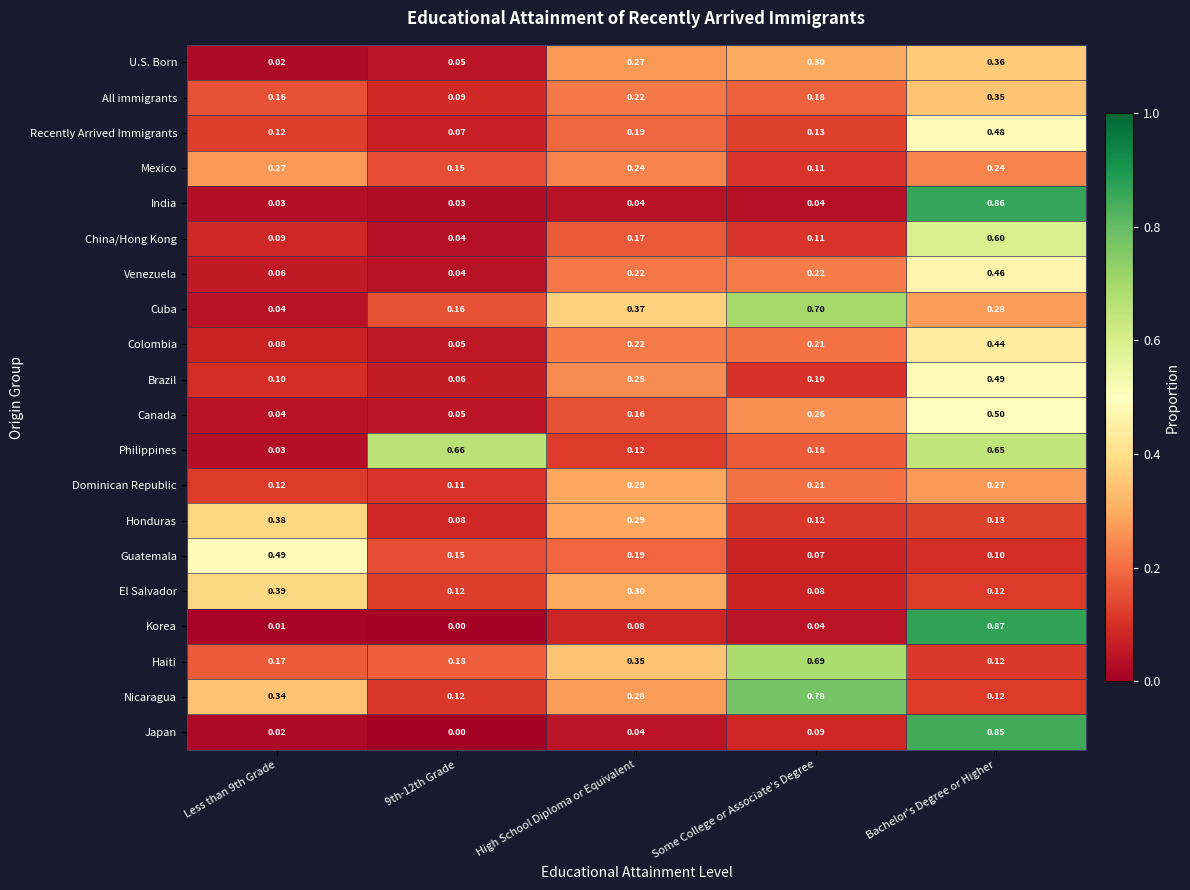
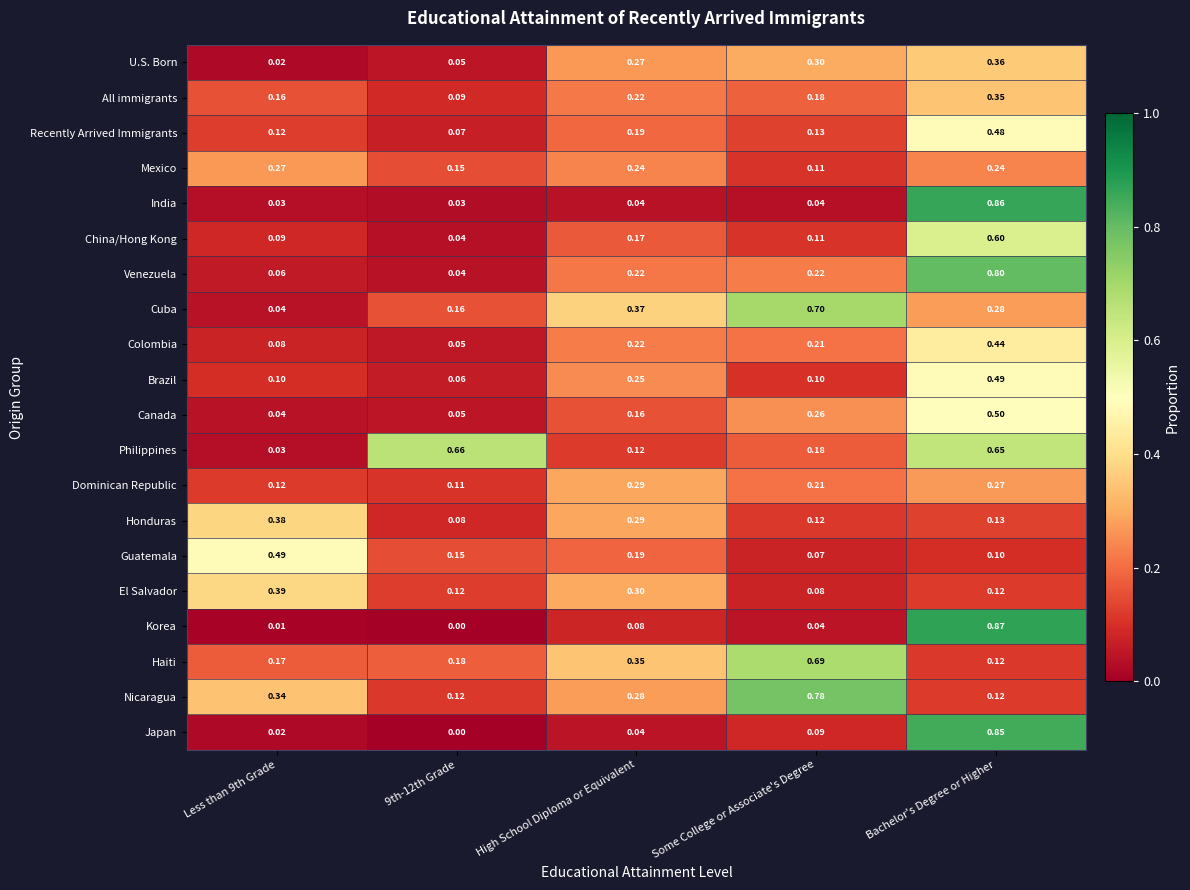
  {
    "U.S. Born": {
      "Less than 9th Grade": 0.02,
      "9th-12th Grade": 0.05,
      "High School Diploma or Equivalent": 0.27,
      "Some College or Associate's Degree": 0.30,
      "Bachelor's Degree or Higher": 0.36
    },
    "All immigrants": {
      "Less than 9th Grade": 0.16,
      "9th-12th Grade": 0.09,
      "High School Diploma or Equivalent": 0.22,
      "Some College or Associate's Degree": 0.18,
      "Bachelor's Degree or Higher": 0.35
    },
    "Recently Arrived Immigrants": {
      "Less than 9th Grade": 0.12,
      "9th-12th Grade": 0.07,
      "High School Diploma or Equivalent": 0.19,
      "Some College or Associate's Degree": 0.13,
      "Bachelor's Degree or Higher": 0.48
    },
    "Mexico": {
      "Less than 9th Grade": 0.27,
      "9th-12th Grade": 0.15,
      "High School Diploma or Equivalent": 0.24,
      "Some College or Associate's Degree": 0.11,
      "Bachelor's Degree or Higher": 0.24
    },
    "India": {
      "Less than 9th Grade": 0.03,
      "9th-12th Grade": 0.03,
      "High School Diploma or Equivalent": 0.04,
      "Some College or Associate's Degree": 0.04,
      "Bachelor's Degree or Higher": 0.86
    },
    "China/Hong Kong": {
      "Less than 9th Grade": 0.09,
      "9th-12th Grade": 0.04,
      "High School Diploma or Equivalent": 0.17,
      "Some College or Associate's Degree": 0.11,
      "Bachelor's Degree or Higher": 0.60
    },
    "Venezuela": {
      "Less than 9th Grade": 0.06,
      "9th-12th Grade": 0.04,
      "High School Diploma or Equivalent": 0.22,
      "Some College or Associate's Degree": 0.22,
-     "Bachelor's Degree or Higher": 0.46
+     "Bachelor's Degree or Higher": 0.80
    },
    "Cuba": {
      "Less than 9th Grade": 0.04,
      "9th-12th Grade": 0.16,
      "High School Diploma or Equivalent": 0.37,
      "Some College or Associate's Degree": 0.70,
      "Bachelor's Degree or Higher": 0.28
    },
    "Colombia": {
      "Less than 9th Grade": 0.08,
      "9th-12th Grade": 0.05,
      "High School Diploma or Equivalent": 0.22,
      "Some College or Associate's Degree": 0.21,
      "Bachelor's Degree or Higher": 0.44
    },
    "Brazil": {
      "Less than 9th Grade": 0.10,
      "9th-12th Grade": 0.06,
      "High School Diploma or Equivalent": 0.25,
      "Some College or Associate's Degree": 0.10,
      "Bachelor's Degree or Higher": 0.49
    },
    "Canada": {
      "Less than 9th Grade": 0.04,
      "9th-12th Grade": 0.05,
      "High School Diploma or Equivalent": 0.16,
      "Some College or Associate's Degree": 0.26,
      "Bachelor's Degree or Higher": 0.50
    },
    "Philippines": {
      "Less than 9th Grade": 0.03,
      "9th-12th Grade": 0.66,
      "High School Diploma or Equivalent": 0.12,
      "Some College or Associate's Degree": 0.18,
      "Bachelor's Degree or Higher": 0.65
    },
    "Dominican Republic": {
      "Less than 9th Grade": 0.12,
      "9th-12th Grade": 0.11,
      "High School Diploma or Equivalent": 0.29,
      "Some College or Associate's Degree": 0.21,
      "Bachelor's Degree or Higher": 0.27
    },
    "Honduras": {
      "Less than 9th Grade": 0.38,
      "9th-12th Grade": 0.08,
      "High School Diploma or Equivalent": 0.29,
      "Some College or Associate's Degree": 0.12,
      "Bachelor's Degree or Higher": 0.13
    },
    "Guatemala": {
      "Less than 9th Grade": 0.49,
      "9th-12th Grade": 0.15,
      "High School Diploma or Equivalent": 0.19,
      "Some College or Associate's Degree": 0.07,
      "Bachelor's Degree or Higher": 0.10
    },
    "El Salvador": {
      "Less than 9th Grade": 0.39,
      "9th-12th Grade": 0.12,
      "High School Diploma or Equivalent": 0.30,
      "Some College or Associate's Degree": 0.08,
      "Bachelor's Degree or Higher": 0.12
    },
    "Korea": {
      "Less than 9th Grade": 0.01,
      "9th-12th Grade": 0.00,
      "High School Diploma or Equivalent": 0.08,
      "Some College or Associate's Degree": 0.04,
      "Bachelor's Degree or Higher": 0.87
    },
    "Haiti": {
      "Less than 9th Grade": 0.17,
      "9th-12th Grade": 0.18,
      "High School Diploma or Equivalent": 0.35,
      "Some College or Associate's Degree": 0.69,
      "Bachelor's Degree or Higher": 0.12
    },
    "Nicaragua": {
      "Less than 9th Grade": 0.34,
      "9th-12th Grade": 0.12,
      "High School Diploma or Equivalent": 0.28,
      "Some College or Associate's Degree": 0.78,
      "Bachelor's Degree or Higher": 0.12
    },
    "Japan": {
      "Less than 9th Grade": 0.02,
      "9th-12th Grade": 0.00,
      "High School Diploma or Equivalent": 0.04,
      "Some College or Associate's Degree": 0.09,
      "Bachelor's Degree or Higher": 0.85
    }
  }
